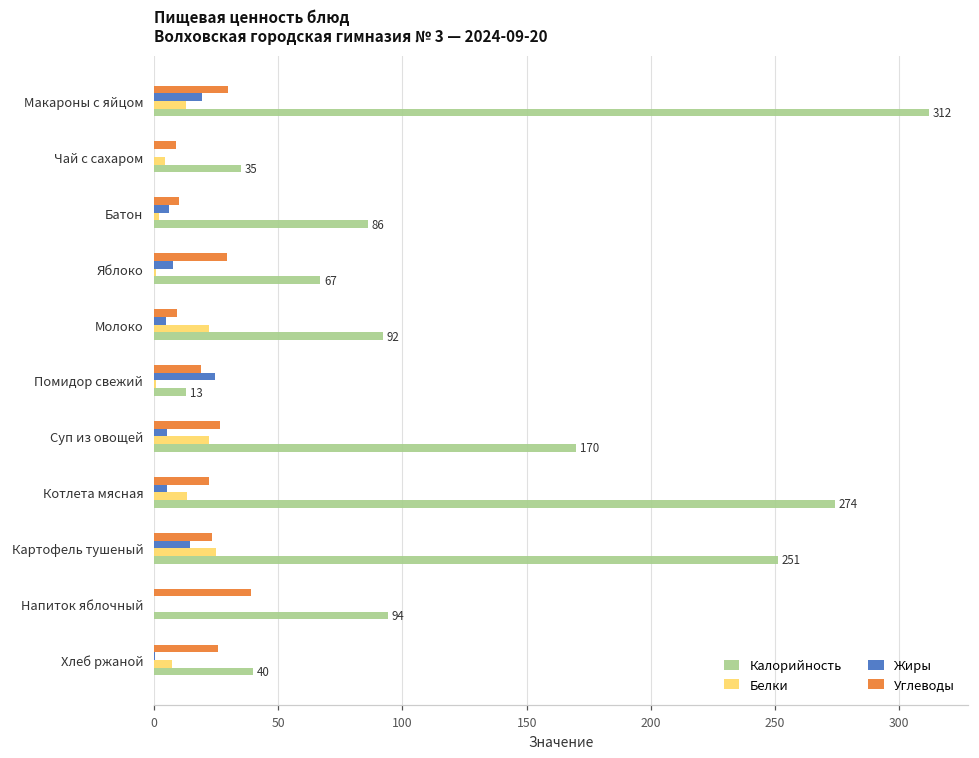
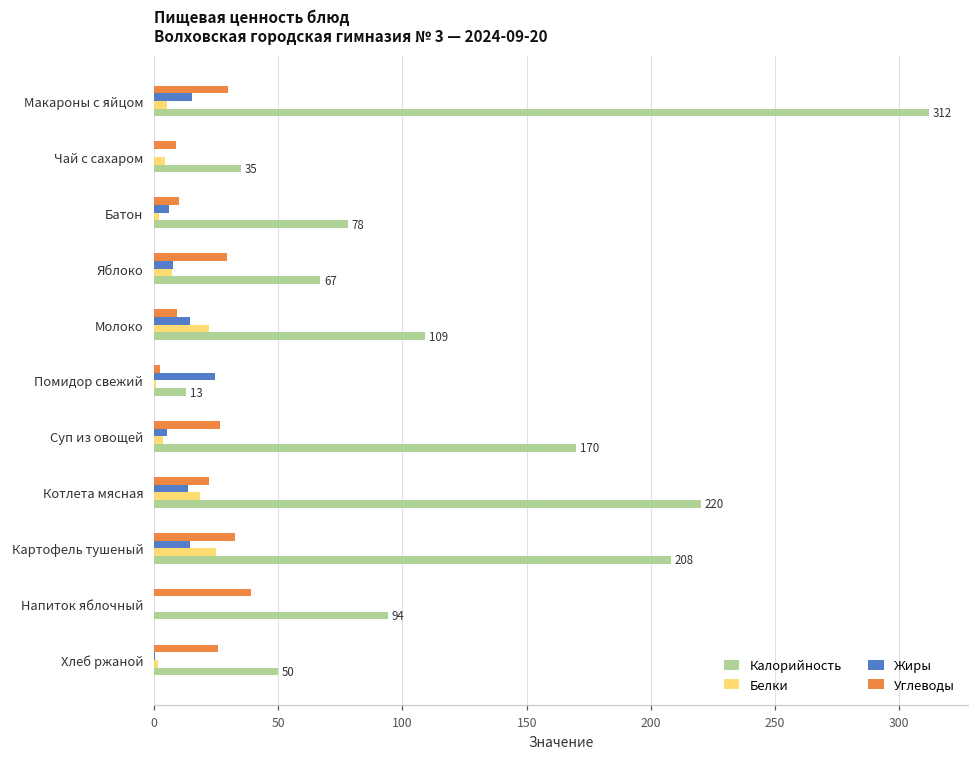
  {
    "Калорийность": {
      "Макароны с яйцом": 312,
      "Чай с сахаром": 35,
-     "Батон": 86,
+     "Батон": 78,
      "Яблоко": 67,
-     "Молоко": 92,
+     "Молоко": 109,
      "Помидор свежий": 13,
      "Суп из овощей": 170,
-     "Котлета мясная": 274,
-     "Картофель тушеный": 251,
+     "Котлета мясная": 220,
+     "Картофель тушеный": 208,
      "Напиток яблочный": 94,
-     "Хлеб ржаной": 40
+     "Хлеб ржаной": 50
    },
    "Белки": {
-     "Макароны с яйцом": 13,
+     "Макароны с яйцом": 5,
      "Чай с сахаром": 5,
      "Батон": 2,
-     "Яблоко": 1,
+     "Яблоко": 7,
      "Молоко": 22,
-     "Суп из овощей": 22,
-     "Котлета мясная": 13,
+     "Суп из овощей": 4,
+     "Котлета мясная": 18,
      "Картофель тушеный": 25,
-     "Хлеб ржаной": 7
+     "Хлеб ржаной": 2
    },
    "Жиры": {
-     "Макароны с яйцом": 20,
+     "Макароны с яйцом": 15,
      "Чай с сахаром": 0,
      "Батон": 6,
      "Яблоко": 8,
-     "Молоко": 5,
+     "Молоко": 15,
      "Помидор свежий": 25,
      "Суп из овощей": 5,
-     "Котлета мясная": 5,
+     "Котлета мясная": 14,
      "Картофель тушеный": 15
    },
    "Углеводы": {
      "Макароны с яйцом": 30,
      "Чай с сахаром": 9,
      "Батон": 10,
      "Яблоко": 29,
      "Молоко": 9,
-     "Помидор свежий": 19,
+     "Помидор свежий": 2,
      "Суп из овощей": 27,
      "Котлета мясная": 22,
-     "Картофель тушеный": 23,
+     "Картофель тушеный": 33,
      "Напиток яблочный": 39,
      "Хлеб ржаной": 26
    }
  }
